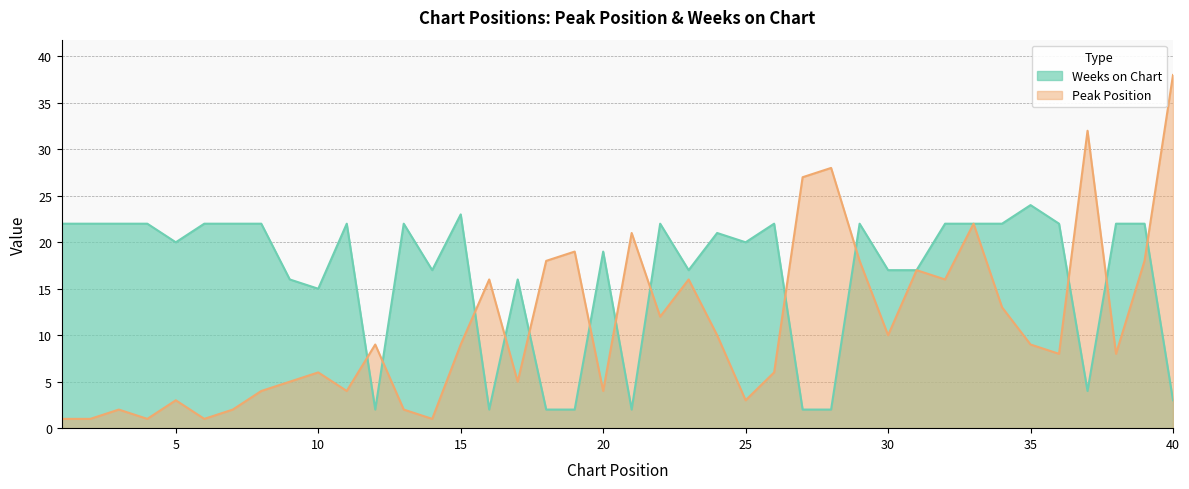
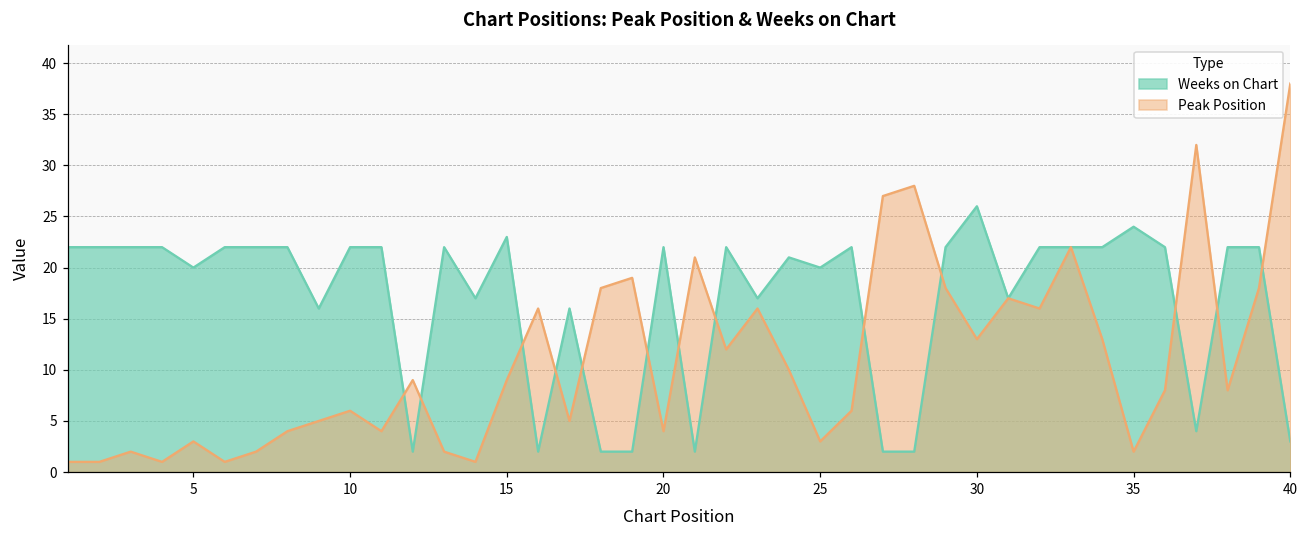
  {
    "Weeks on Chart": {
      "5": 20,
-     "10": 15,
+     "10": 22,
      "15": 23,
-     "20": 19,
+     "20": 22,
      "25": 20,
-     "30": 17,
+     "30": 26,
      "35": 24,
      "40": 3
    },
    "Peak Position": {
      "5": 3,
      "10": 6,
      "15": 9,
      "20": 4,
      "25": 3,
-     "30": 10,
-     "35": 9,
+     "30": 13,
+     "35": 2,
      "40": 38
    }
  }
